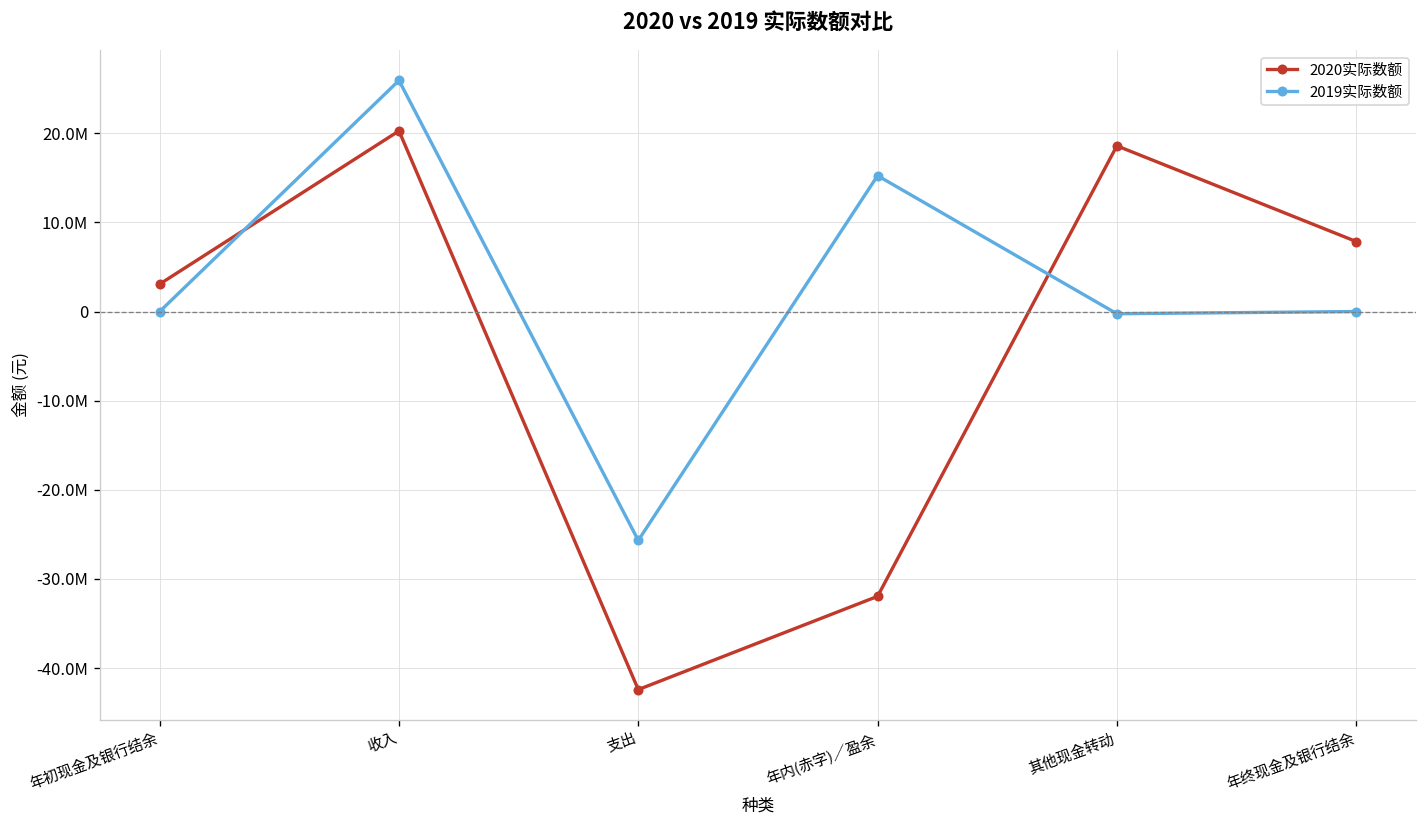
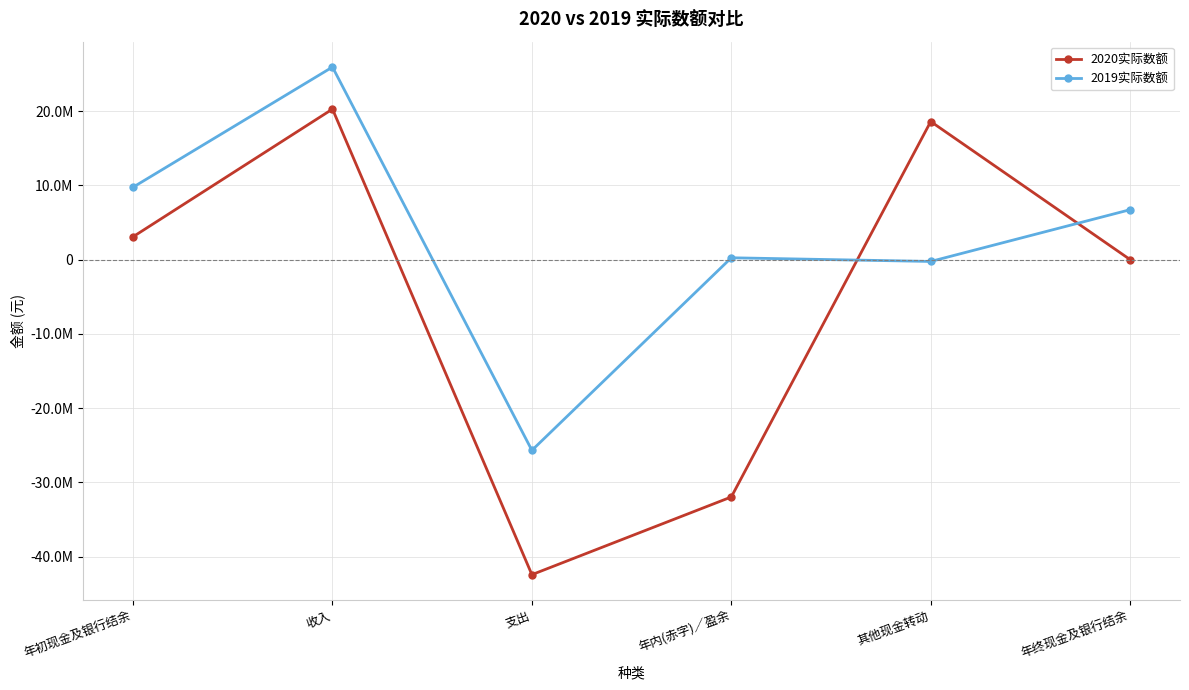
  {
    "2020实际数额": {
      "年初现金及银行结余": 3000000,
      "收入": 20000000,
      "支出": -42000000,
      "年内(赤字)／盈余": -32000000,
      "其他现金转动": 19000000,
-     "年终现金及银行结余": 8000000
+     "年终现金及银行结余": 0
    },
    "2019实际数额": {
-     "年初现金及银行结余": 0,
+     "年初现金及银行结余": 10000000,
      "收入": 26000000,
      "支出": -26000000,
-     "年内(赤字)／盈余": 15000000,
+     "年内(赤字)／盈余": 0,
      "其他现金转动": 0,
-     "年终现金及银行结余": 0
+     "年终现金及银行结余": 7000000
    }
  }
